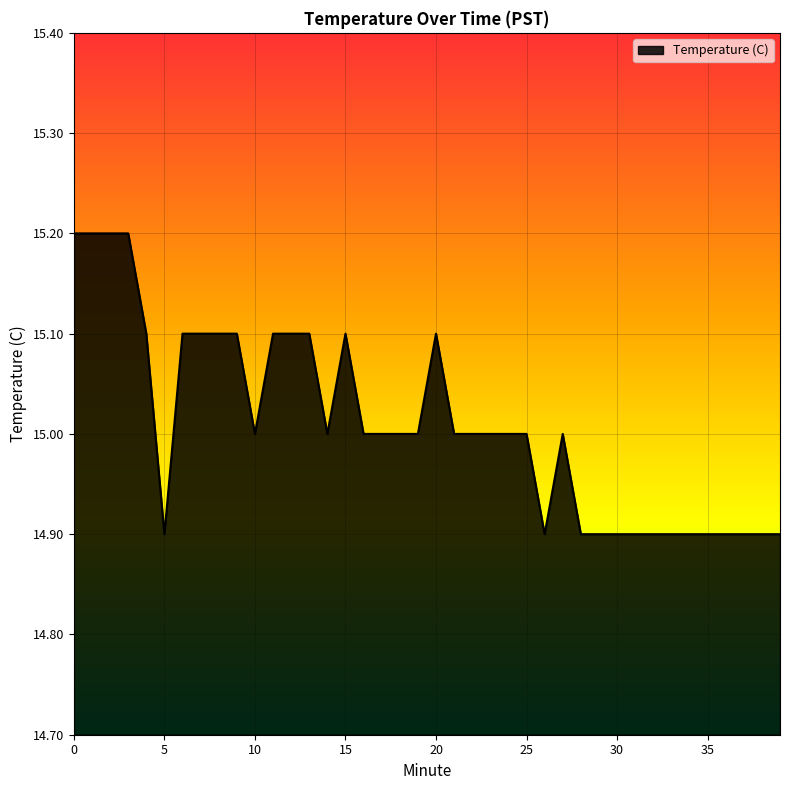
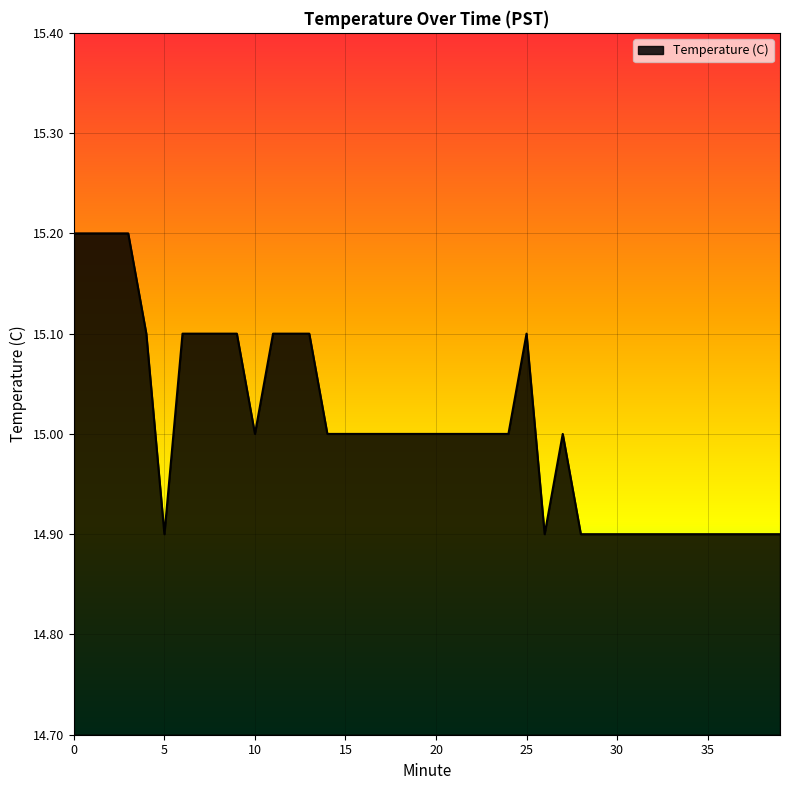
  {
    "0": 15.2,
    "5": 14.9,
    "10": 15.0,
-   "15": 15.1,
-   "20": 15.1,
-   "25": 15.0,
+   "15": 15.0,
+   "20": 15.0,
+   "25": 15.1,
    "30": 14.9,
    "35": 14.9
  }
